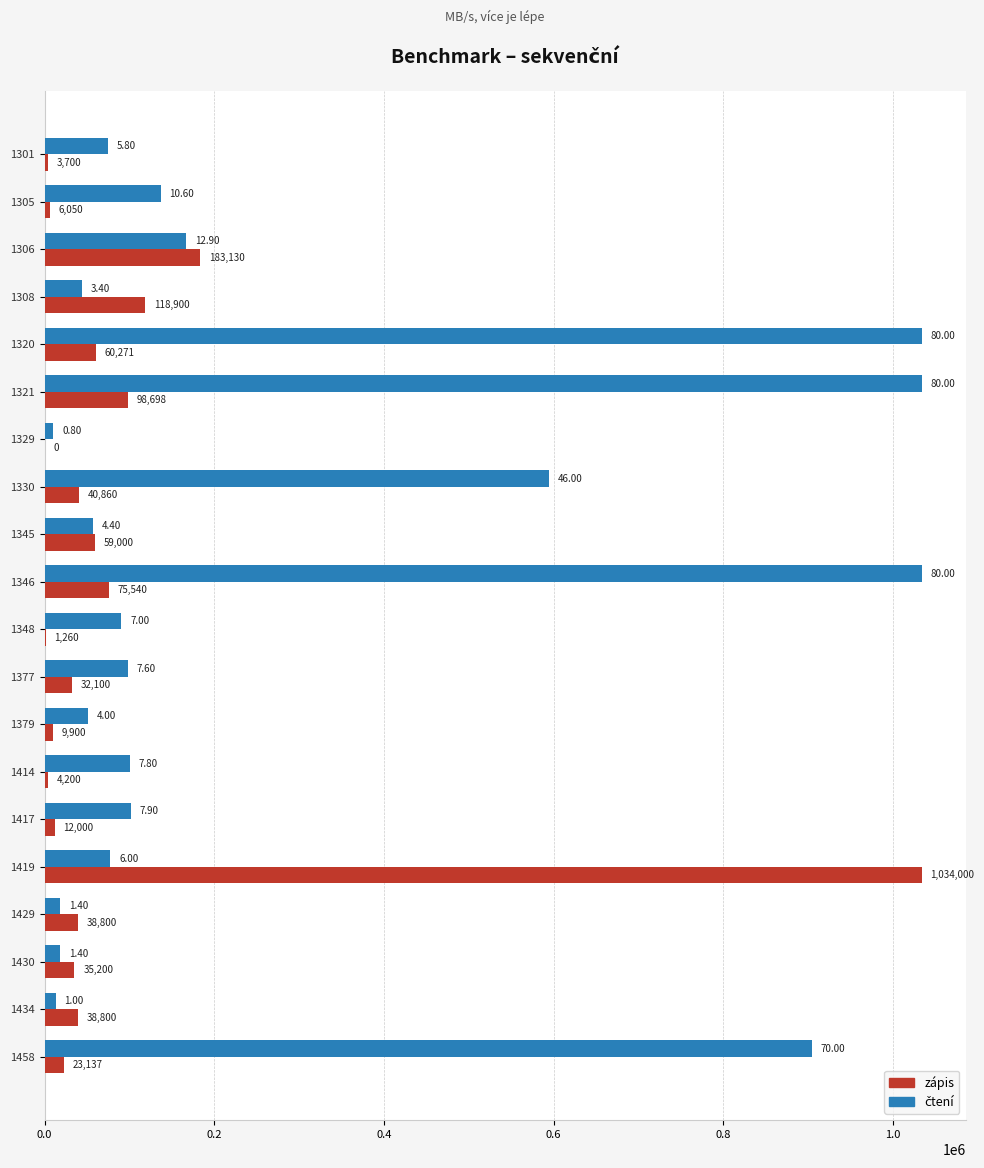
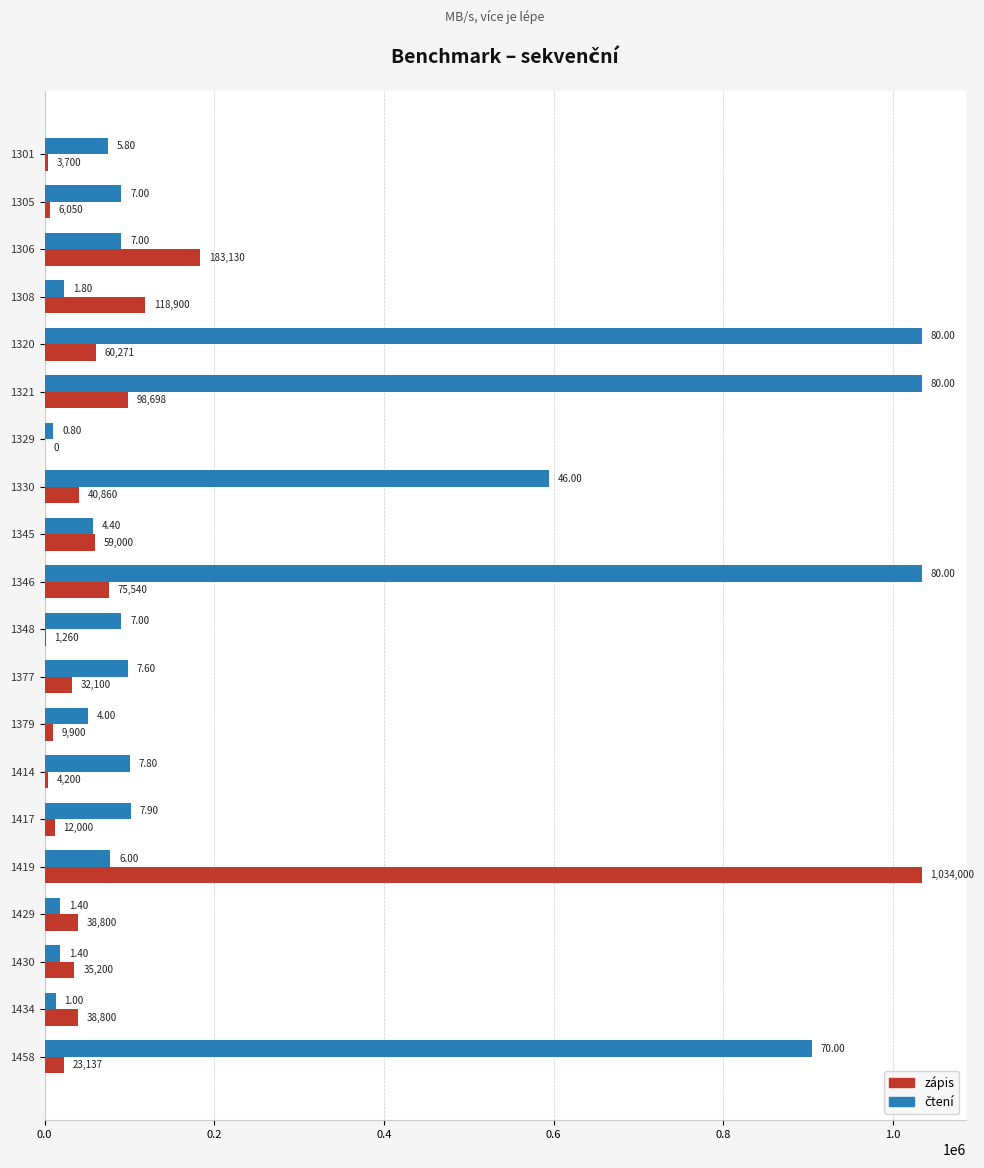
  {
    "zápis": {
      "1301": "3,700",
      "1305": "6,050",
      "1306": "183,130",
      "1308": "118,900",
      "1320": "60,271",
      "1321": "98,698",
      "1329": "0",
      "1330": "40,860",
      "1345": "59,000",
      "1346": "75,540",
      "1348": "1,260",
      "1377": "32,100",
      "1379": "9,900",
      "1414": "4,200",
      "1417": "12,000",
      "1419": "1,034,000",
      "1429": "38,800",
      "1430": "35,200",
      "1434": "38,800",
      "1458": "23,137"
    },
    "čtení": {
-     "1305": "10.60",
-     "1306": "12.90",
-     "1308": "3.40"
+     "1305": "7.00",
+     "1306": "7.00",
+     "1308": "1.80"
    }
  }
